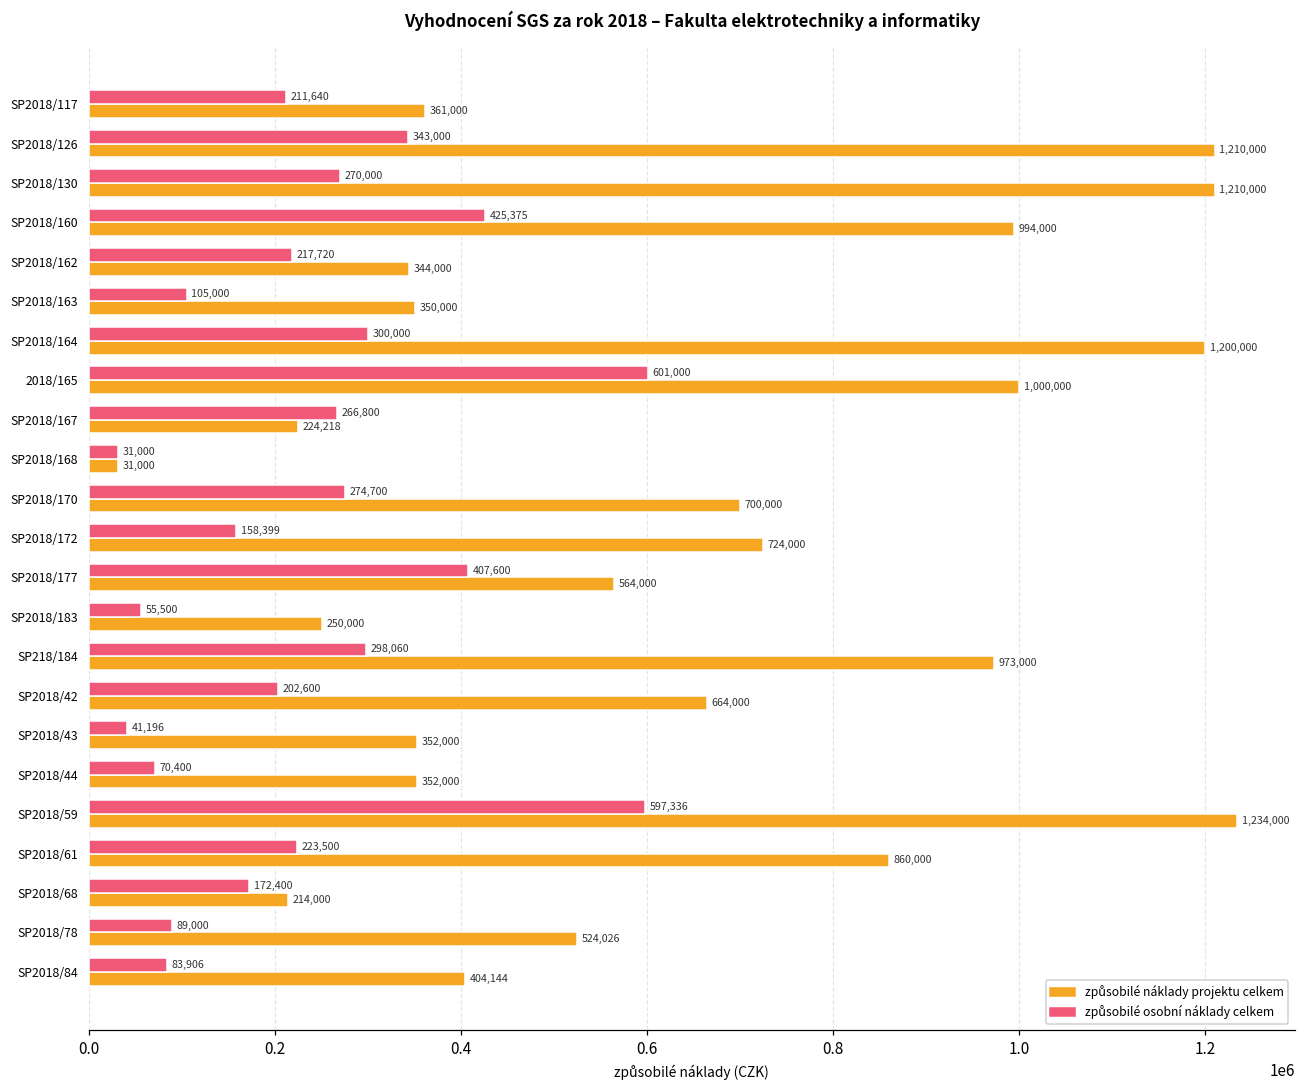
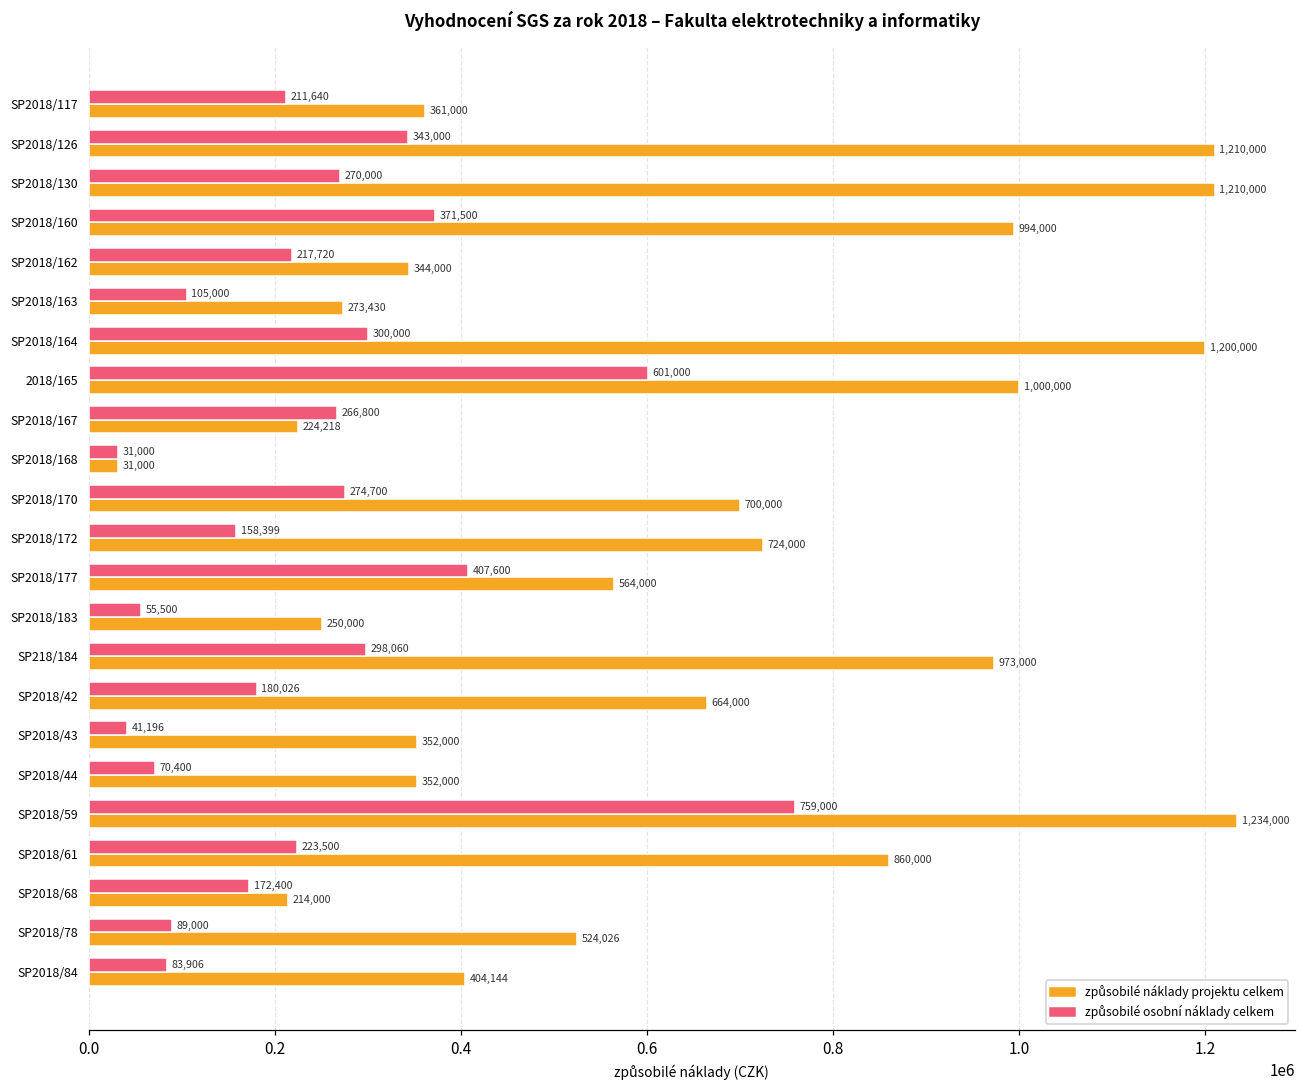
  {
    "způsobilé náklady projektu celkem": {
      "SP2018/117": "361,000",
      "SP2018/126": "1,210,000",
      "SP2018/130": "1,210,000",
      "SP2018/160": "994,000",
      "SP2018/162": "344,000",
-     "SP2018/163": "350,000",
+     "SP2018/163": "273,430",
      "SP2018/164": "1,200,000",
      "2018/165": "1,000,000",
      "SP2018/167": "224,218",
      "SP2018/168": "31,000",
      "SP2018/170": "700,000",
      "SP2018/172": "724,000",
      "SP2018/177": "564,000",
      "SP2018/183": "250,000",
      "SP218/184": "973,000",
      "SP2018/42": "664,000",
      "SP2018/43": "352,000",
      "SP2018/44": "352,000",
      "SP2018/59": "1,234,000",
      "SP2018/61": "860,000",
      "SP2018/68": "214,000",
      "SP2018/78": "524,026",
      "SP2018/84": "404,144"
    },
    "způsobilé osobní náklady celkem": {
      "SP2018/117": "211,640",
      "SP2018/126": "343,000",
      "SP2018/130": "270,000",
-     "SP2018/160": "425,375",
+     "SP2018/160": "371,500",
      "SP2018/162": "217,720",
      "SP2018/163": "105,000",
      "SP2018/164": "300,000",
      "2018/165": "601,000",
      "SP2018/167": "266,800",
      "SP2018/168": "31,000",
      "SP2018/170": "274,700",
      "SP2018/172": "158,399",
      "SP2018/177": "407,600",
      "SP2018/183": "55,500",
      "SP218/184": "298,060",
-     "SP2018/42": "202,600",
+     "SP2018/42": "180,026",
      "SP2018/43": "41,196",
      "SP2018/44": "70,400",
-     "SP2018/59": "597,336",
+     "SP2018/59": "759,000",
      "SP2018/61": "223,500",
      "SP2018/68": "172,400",
      "SP2018/78": "89,000",
      "SP2018/84": "83,906"
    }
  }
